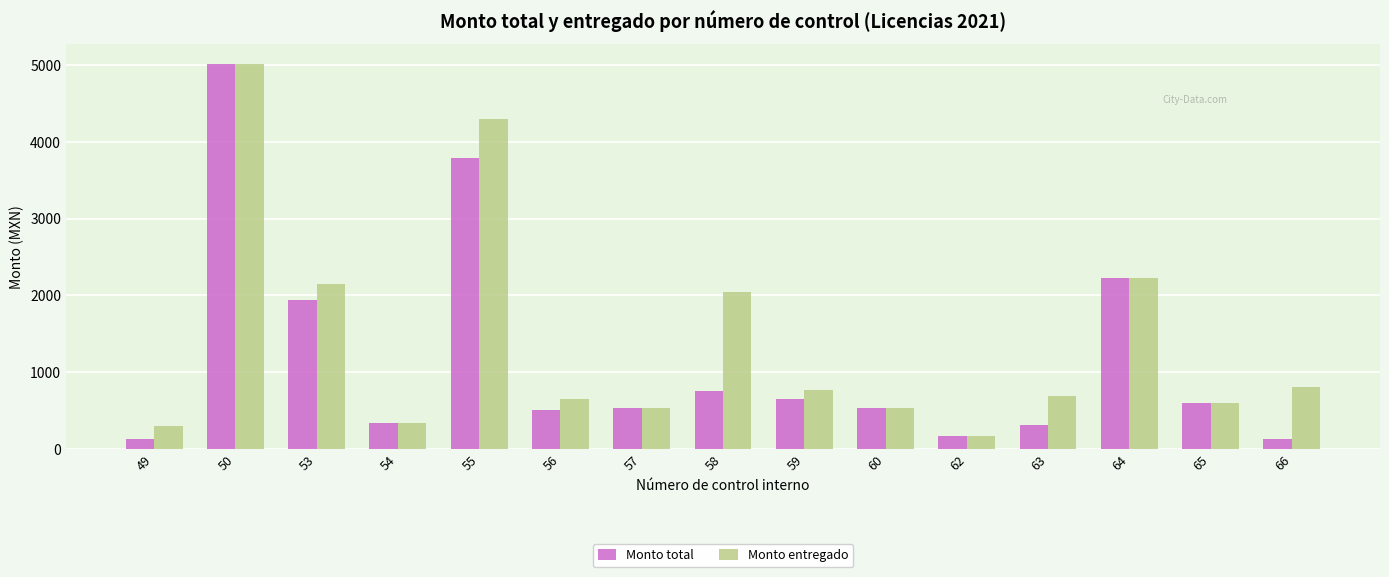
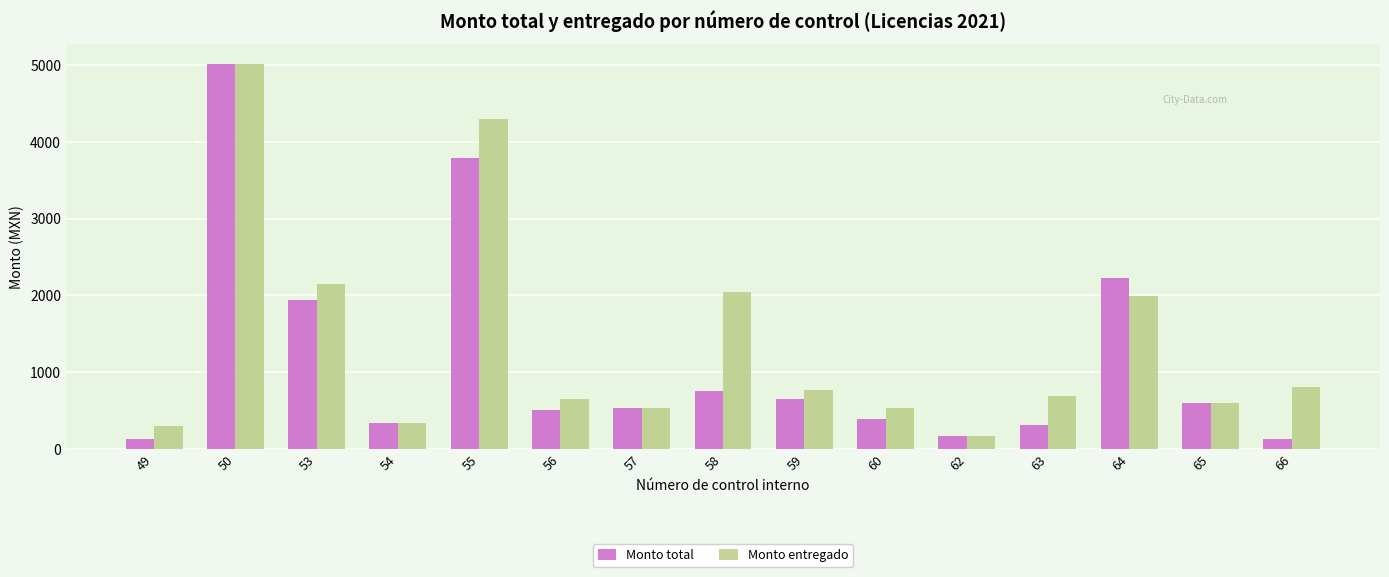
  {
    "Monto total": {
      "49": 100,
      "50": 5000,
      "53": 1900,
      "54": 300,
      "55": 3800,
      "56": 500,
      "57": 500,
      "58": 800,
      "59": 600,
-     "60": 500,
+     "60": 400,
      "62": 200,
      "63": 300,
      "64": 2200,
      "65": 600,
      "66": 100
    },
    "Monto entregado": {
      "49": 300,
      "50": 5000,
      "53": 2100,
      "54": 300,
      "55": 4300,
      "56": 600,
      "57": 500,
      "58": 2000,
      "59": 800,
      "60": 500,
      "62": 200,
      "63": 700,
-     "64": 2200,
+     "64": 2000,
      "65": 600,
      "66": 800
    }
  }
